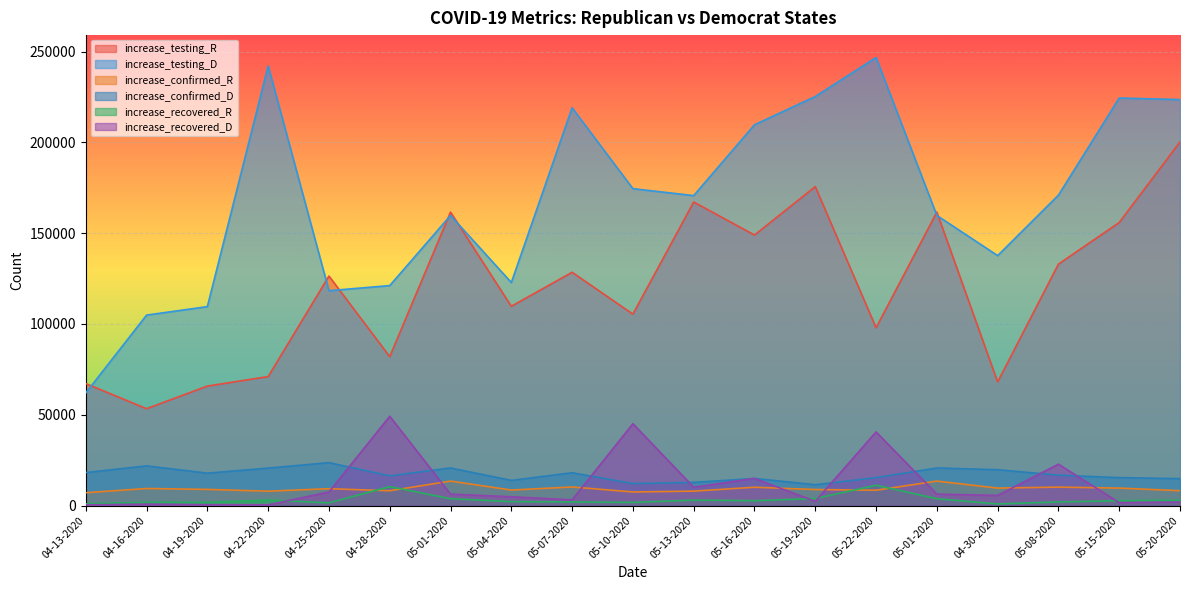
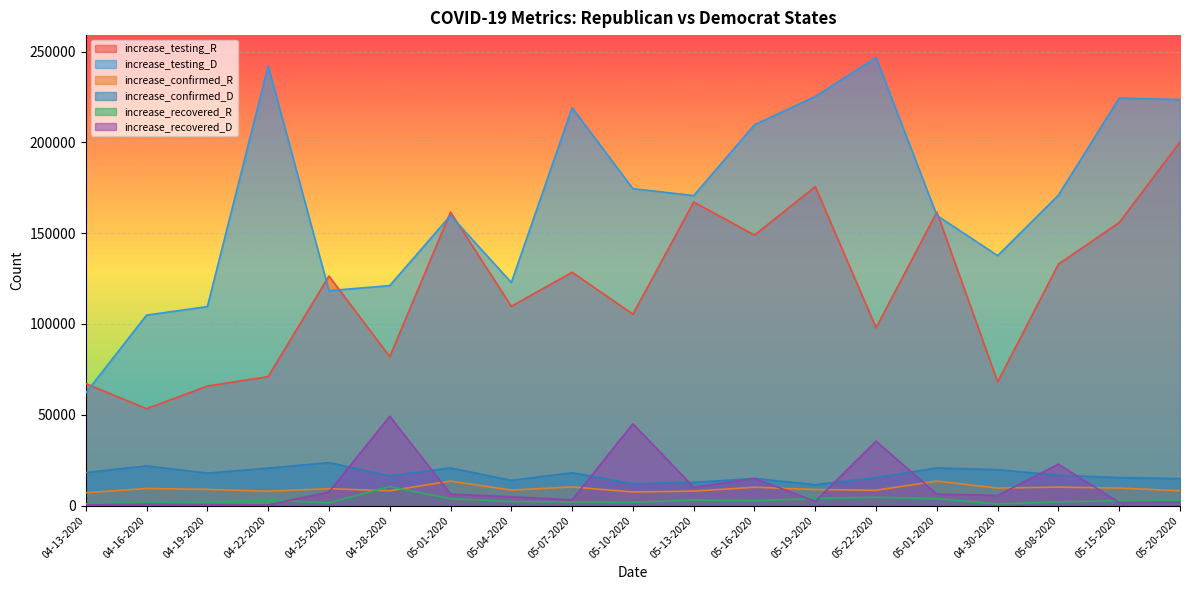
  {
    "increase_recovered_R": {
      "04-22-2020": 3000,
      "04-25-2020": 2000,
      "04-28-2020": 10000,
      "05-04-2020": 2000,
      "05-10-2020": 2000,
      "05-13-2020": 3000,
      "05-16-2020": 3000,
      "05-19-2020": 4000,
-     "05-22-2020": 11000,
+     "05-22-2020": 5000,
      "04-30-2020": 1000,
      "05-08-2020": 2000
    },
    "increase_recovered_D": {
      "04-22-2020": 0,
      "04-25-2020": 7000,
      "04-28-2020": 49000,
      "05-04-2020": 5000,
      "05-10-2020": 45000,
      "05-13-2020": 10000,
      "05-19-2020": 2000,
-     "05-22-2020": 41000,
+     "05-22-2020": 35000,
      "04-30-2020": 6000,
      "05-08-2020": 23000
    }
  }
